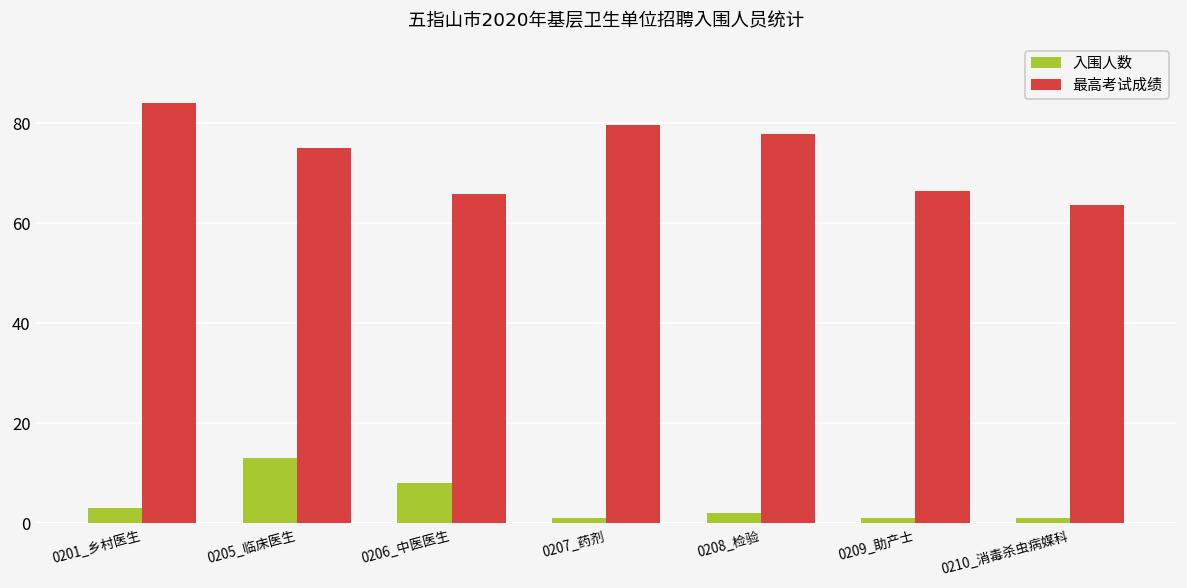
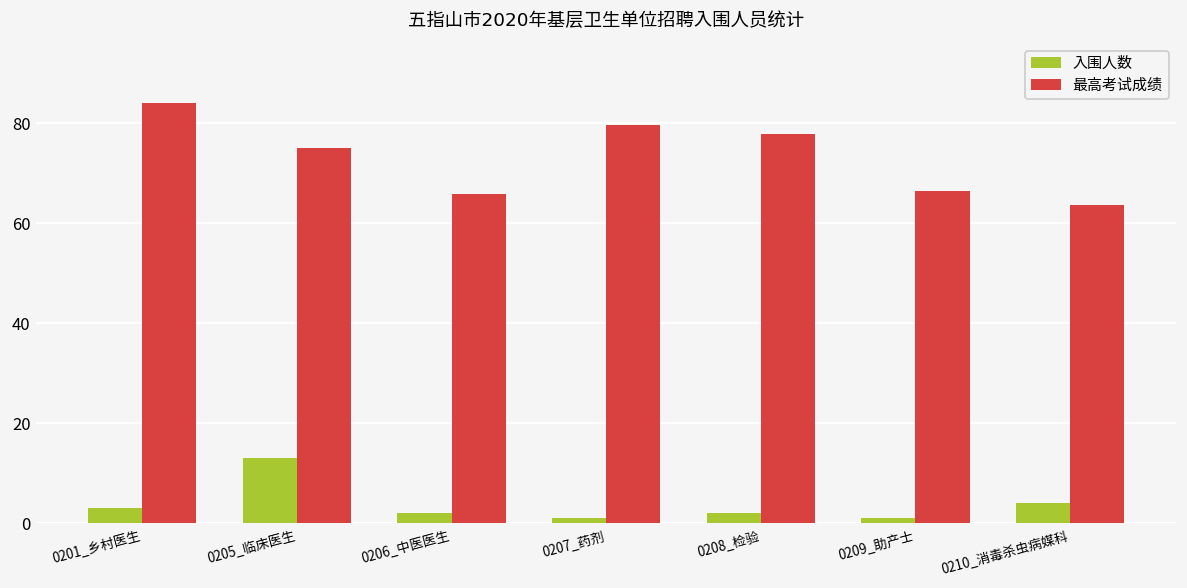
  {
    "入围人数": {
      "0201_乡村医生": 3,
      "0205_临床医生": 13,
-     "0206_中医医生": 8,
+     "0206_中医医生": 2,
      "0207_药剂": 1,
      "0208_检验": 2,
      "0209_助产士": 1,
-     "0210_消毒杀虫病媒科": 1
+     "0210_消毒杀虫病媒科": 4
    },
    "最高考试成绩": {
      "0201_乡村医生": 84,
      "0205_临床医生": 75,
      "0206_中医医生": 66,
      "0207_药剂": 80,
      "0208_检验": 78,
      "0209_助产士": 67,
      "0210_消毒杀虫病媒科": 64
    }
  }
